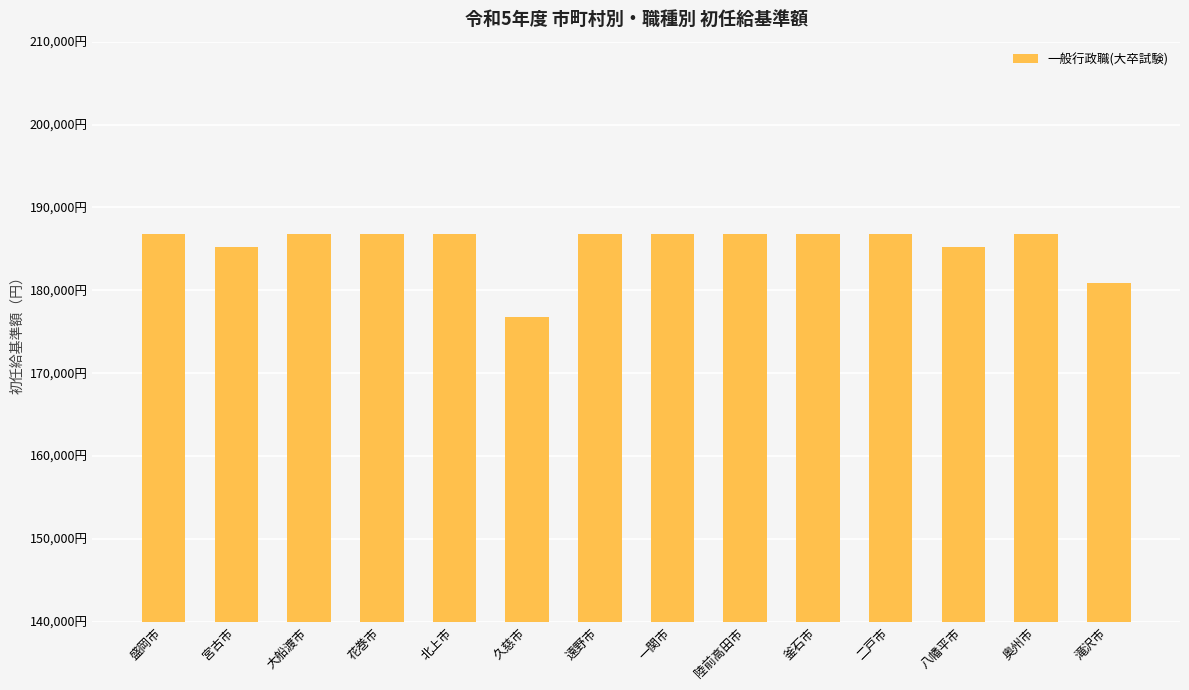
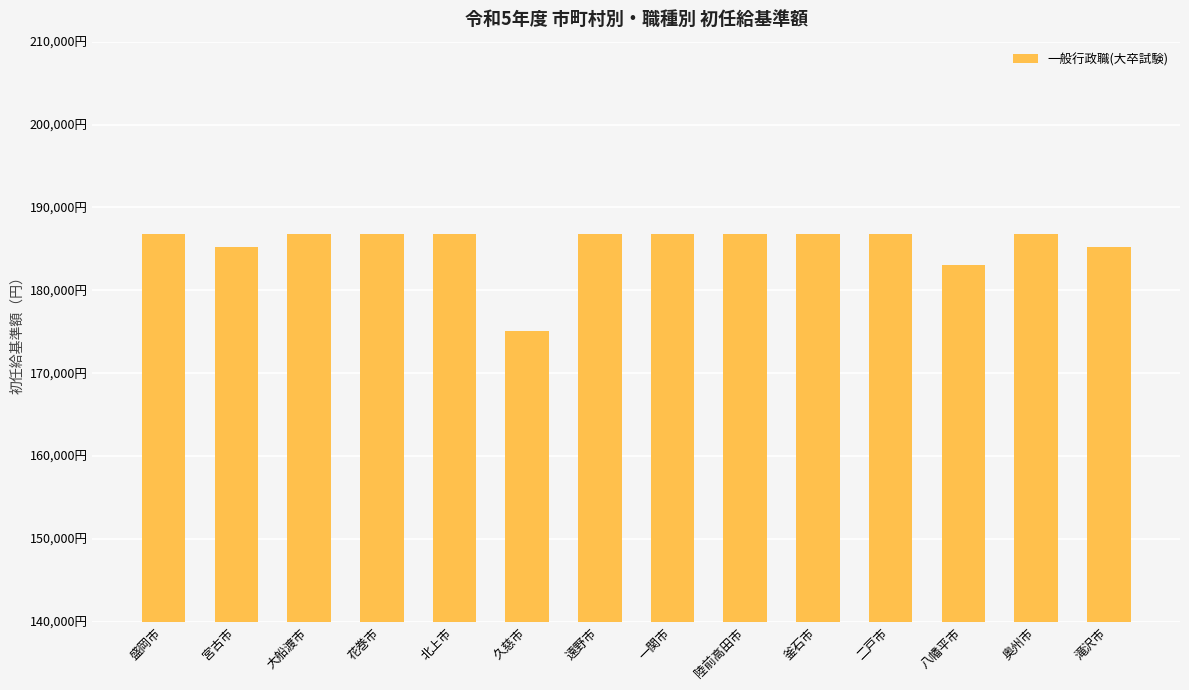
  {
    "盛岡市": "187,000円",
    "宮古市": "185,000円",
    "大船渡市": "187,000円",
    "花巻市": "187,000円",
    "北上市": "187,000円",
-   "久慈市": "177,000円",
+   "久慈市": "175,000円",
    "遠野市": "187,000円",
    "一関市": "187,000円",
    "陸前高田市": "187,000円",
    "釜石市": "187,000円",
    "二戸市": "187,000円",
-   "八幡平市": "185,000円",
+   "八幡平市": "183,000円",
    "奥州市": "187,000円",
-   "滝沢市": "181,000円"
+   "滝沢市": "185,000円"
  }
